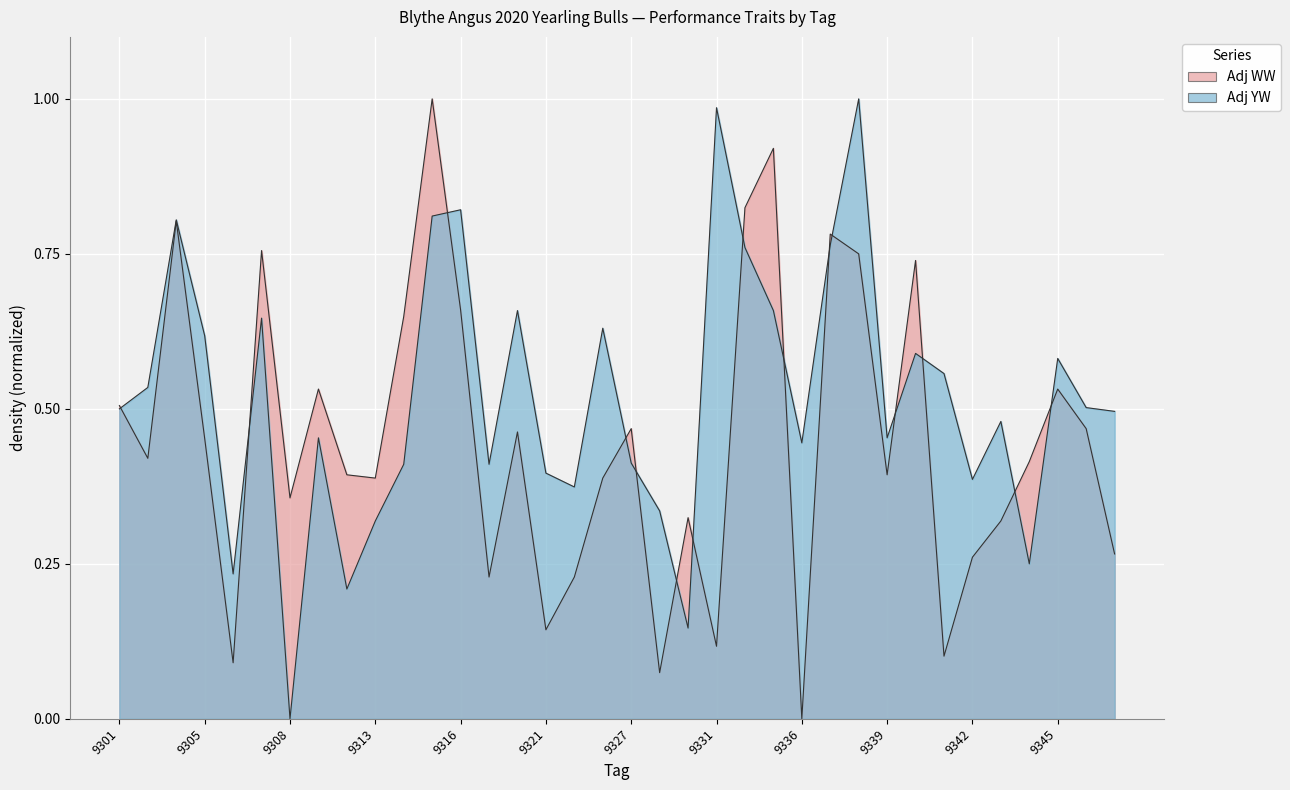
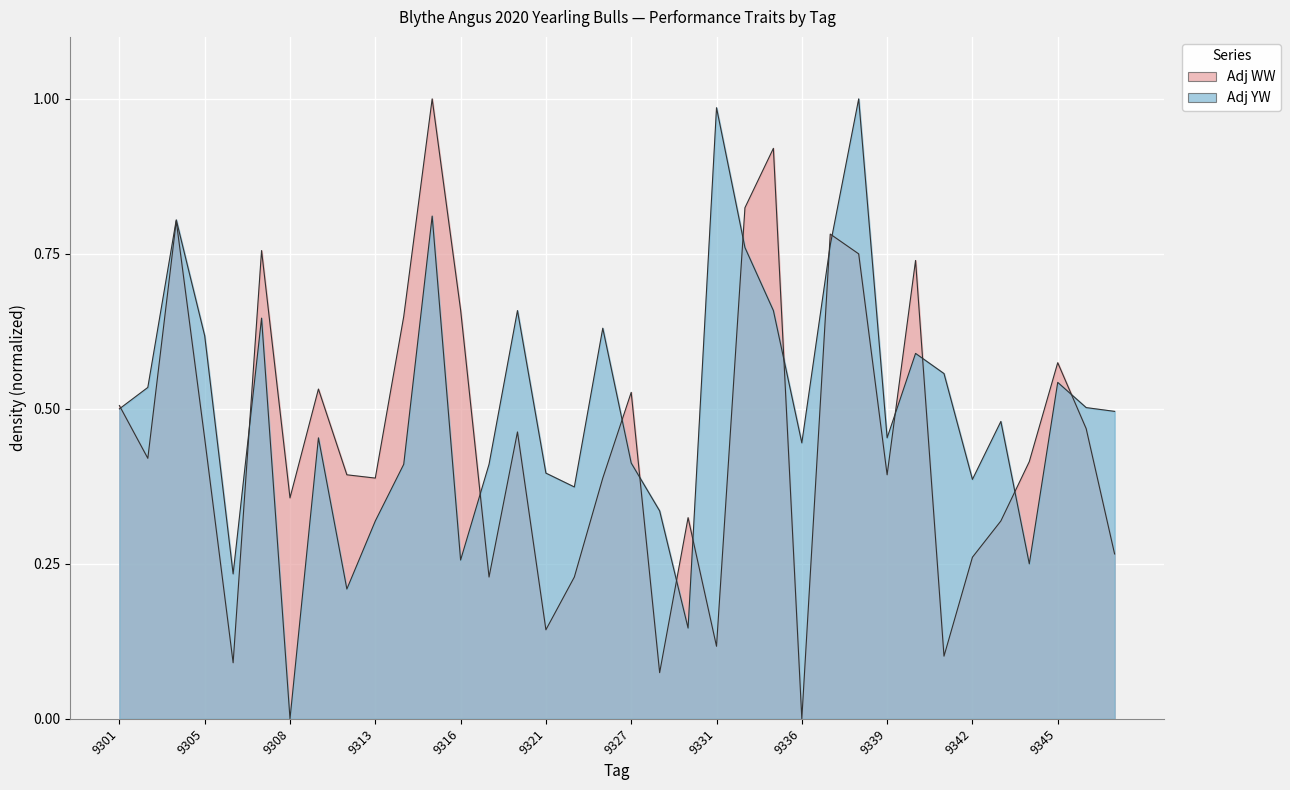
  {
    "Adj WW": {
      "9301": 0.51,
      "9305": 0.45,
      "9308": 0.36,
      "9313": 0.39,
      "9316": 0.66,
      "9321": 0.14,
-     "9327": 0.47,
+     "9327": 0.53,
      "9331": 0.12,
      "9336": 0.00,
      "9339": 0.39,
      "9342": 0.26,
-     "9345": 0.53
+     "9345": 0.57
    },
    "Adj YW": {
      "9301": 0.50,
      "9305": 0.62,
      "9308": 0.00,
      "9313": 0.32,
-     "9316": 0.82,
+     "9316": 0.26,
      "9321": 0.40,
      "9327": 0.41,
      "9331": 0.99,
      "9336": 0.45,
      "9339": 0.45,
      "9342": 0.39,
-     "9345": 0.58
+     "9345": 0.54
    }
  }
